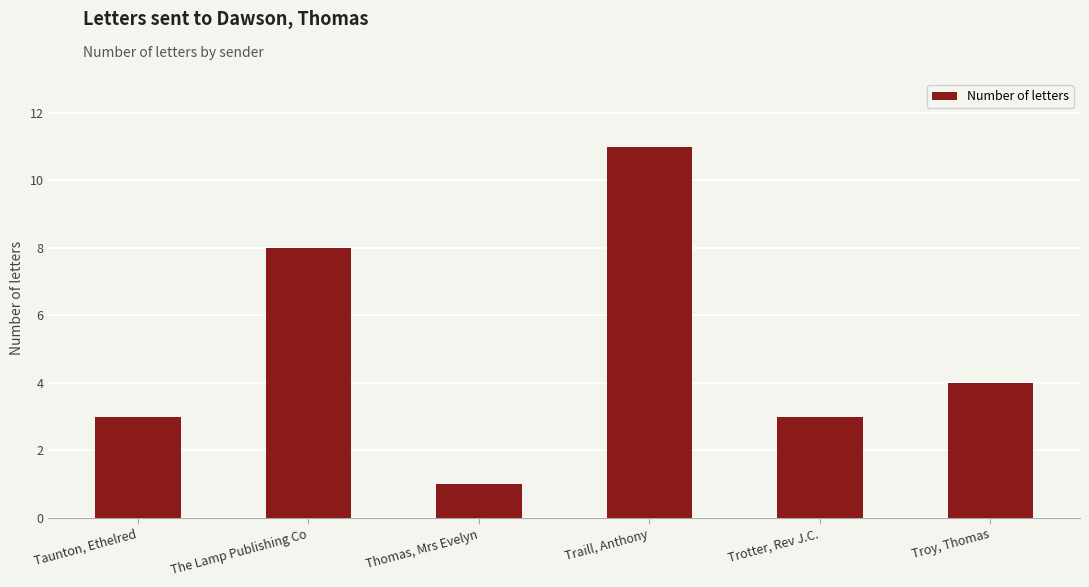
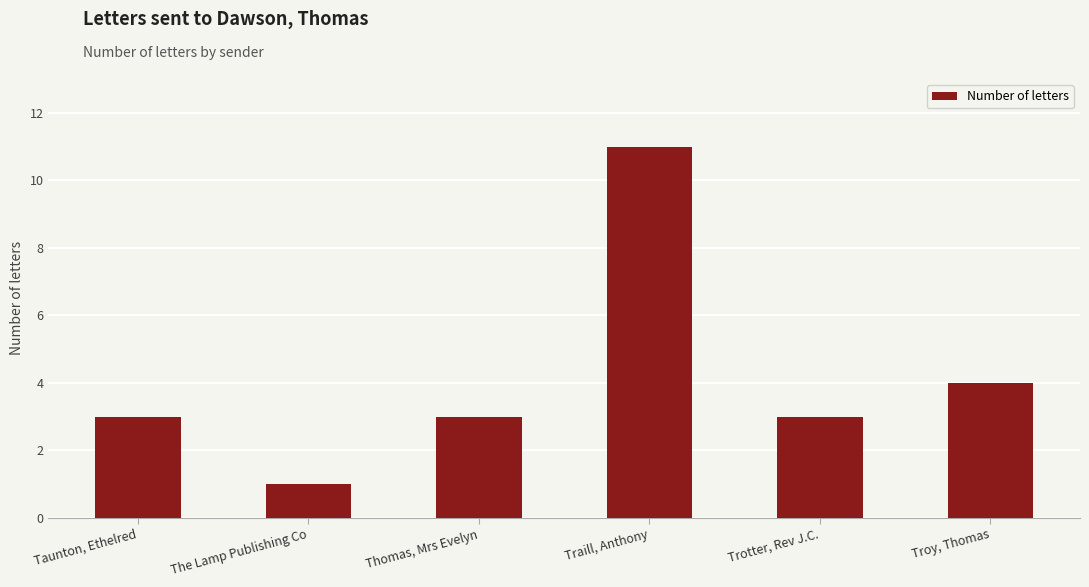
  {
    "Taunton, Ethelred": 3,
-   "The Lamp Publishing Co": 8,
-   "Thomas, Mrs Evelyn": 1,
+   "The Lamp Publishing Co": 1,
+   "Thomas, Mrs Evelyn": 3,
    "Traill, Anthony": 11,
    "Trotter, Rev J.C.": 3,
    "Troy, Thomas": 4
  }
